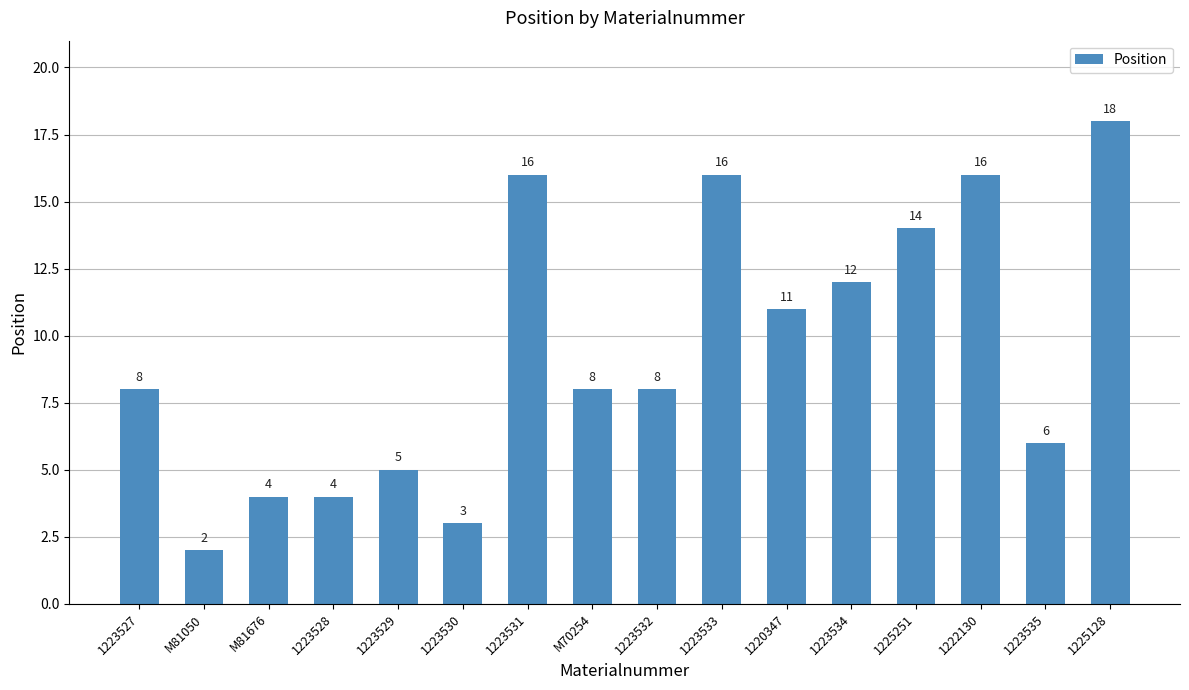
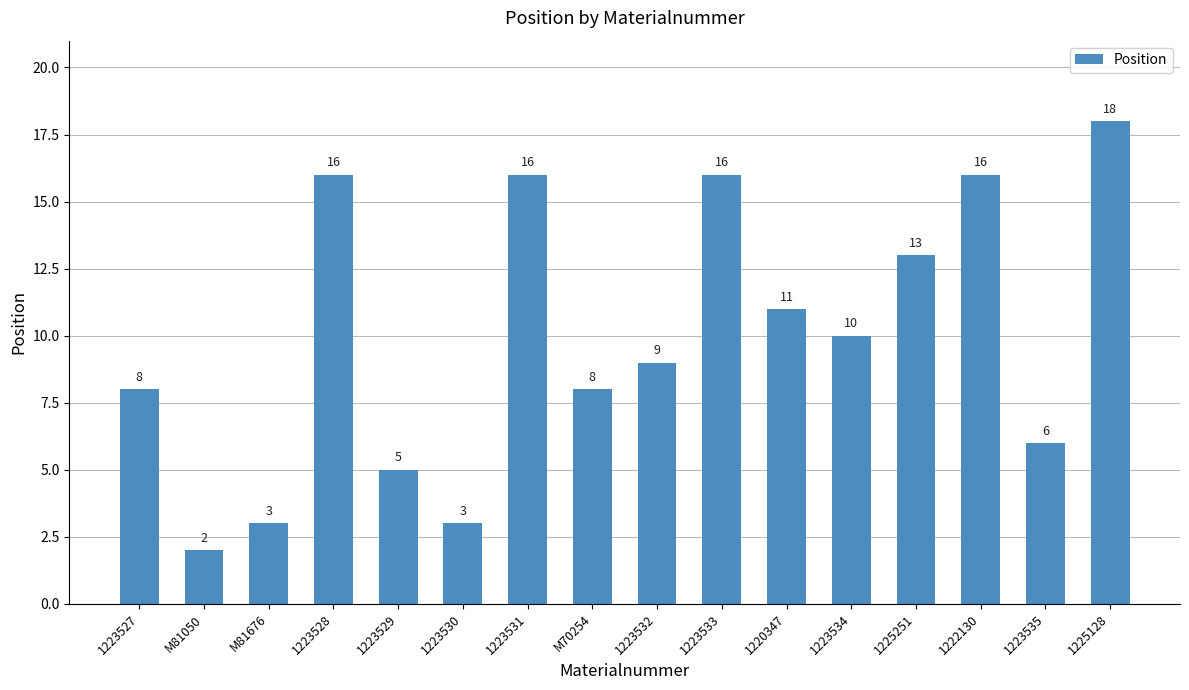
  {
    "1223527": 8,
    "M81050": 2,
-   "M81676": 4,
-   "1223528": 4,
+   "M81676": 3,
+   "1223528": 16,
    "1223529": 5,
    "1223530": 3,
    "1223531": 16,
    "M70254": 8,
-   "1223532": 8,
+   "1223532": 9,
    "1223533": 16,
    "1220347": 11,
-   "1223534": 12,
-   "1225251": 14,
+   "1223534": 10,
+   "1225251": 13,
    "1222130": 16,
    "1223535": 6,
    "1225128": 18
  }
